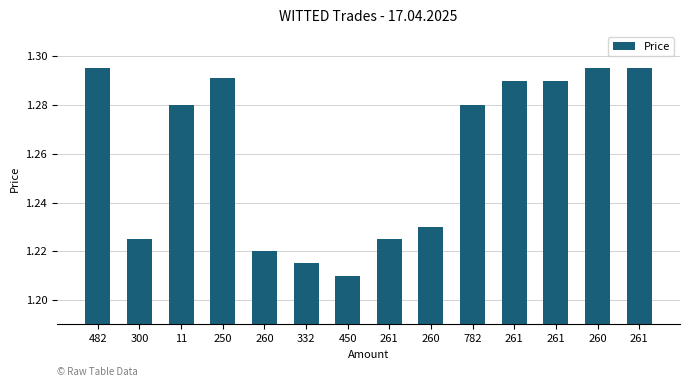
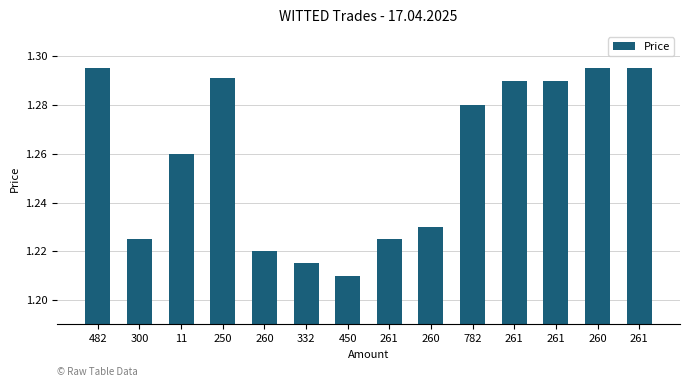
  {
    "482": 1.295,
    "300": 1.225,
-   "11": 1.28,
+   "11": 1.26,
    "250": 1.29,
    "332": 1.215,
    "450": 1.21,
    "782": 1.28
  }
